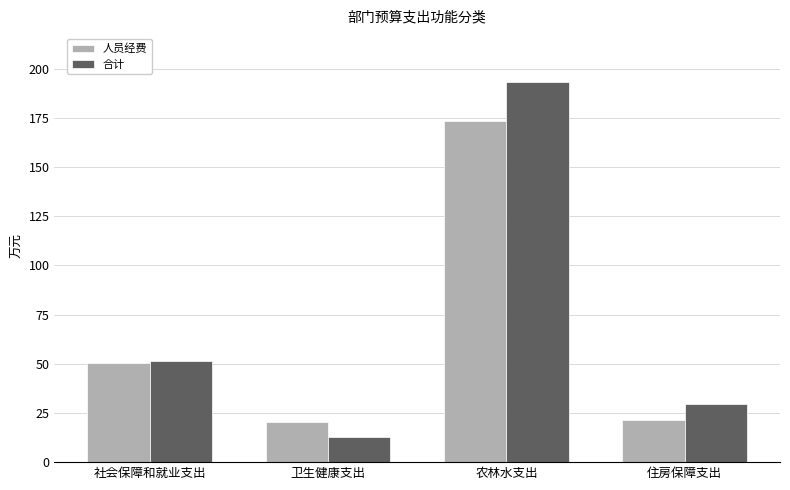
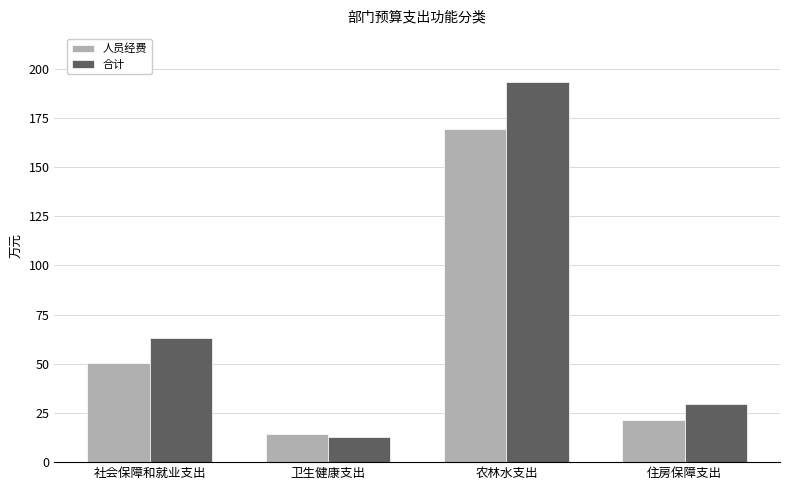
  {
    "人员经费": {
      "社会保障和就业支出": 50,
-     "卫生健康支出": 21,
-     "农林水支出": 173,
+     "卫生健康支出": 14,
+     "农林水支出": 169,
      "住房保障支出": 21
    },
    "合计": {
-     "社会保障和就业支出": 51,
+     "社会保障和就业支出": 63,
      "卫生健康支出": 13,
      "农林水支出": 193,
      "住房保障支出": 30
    }
  }
